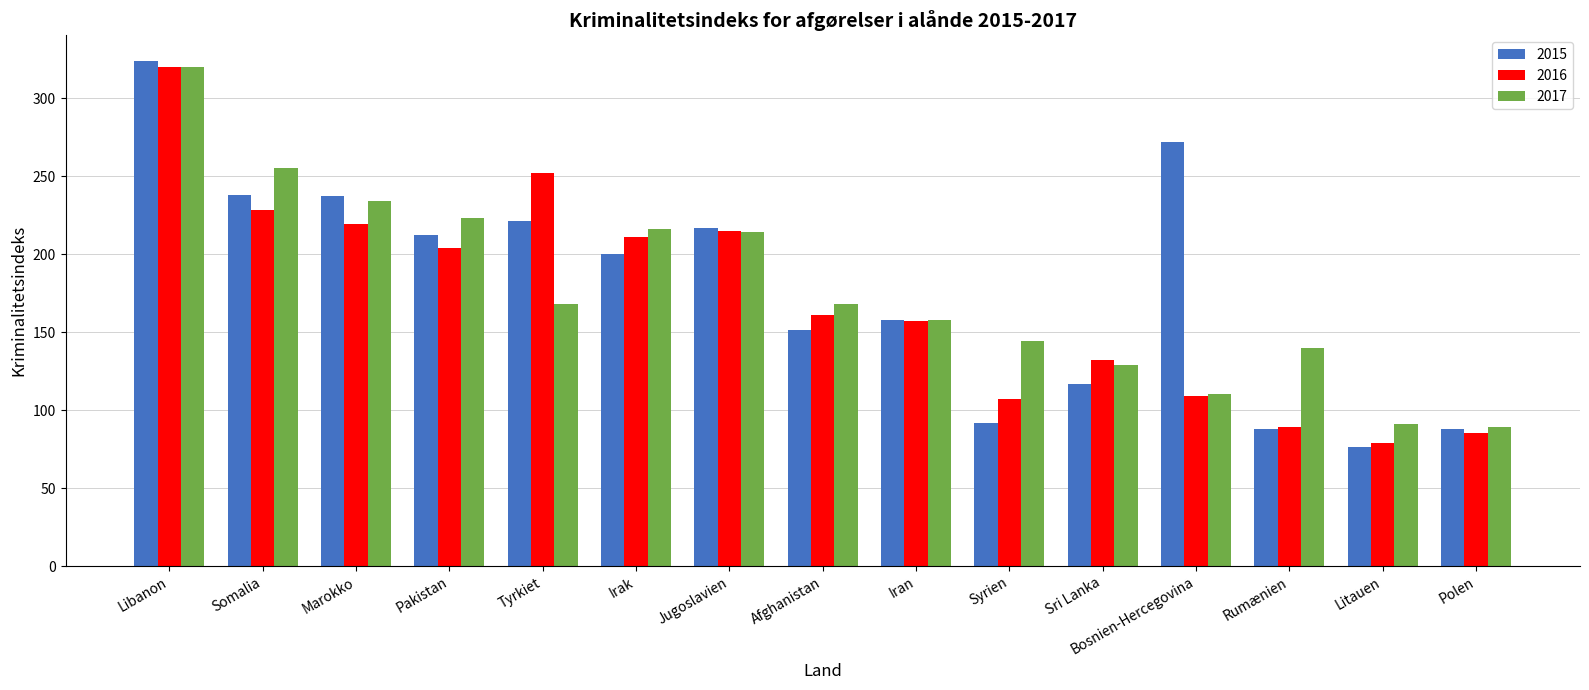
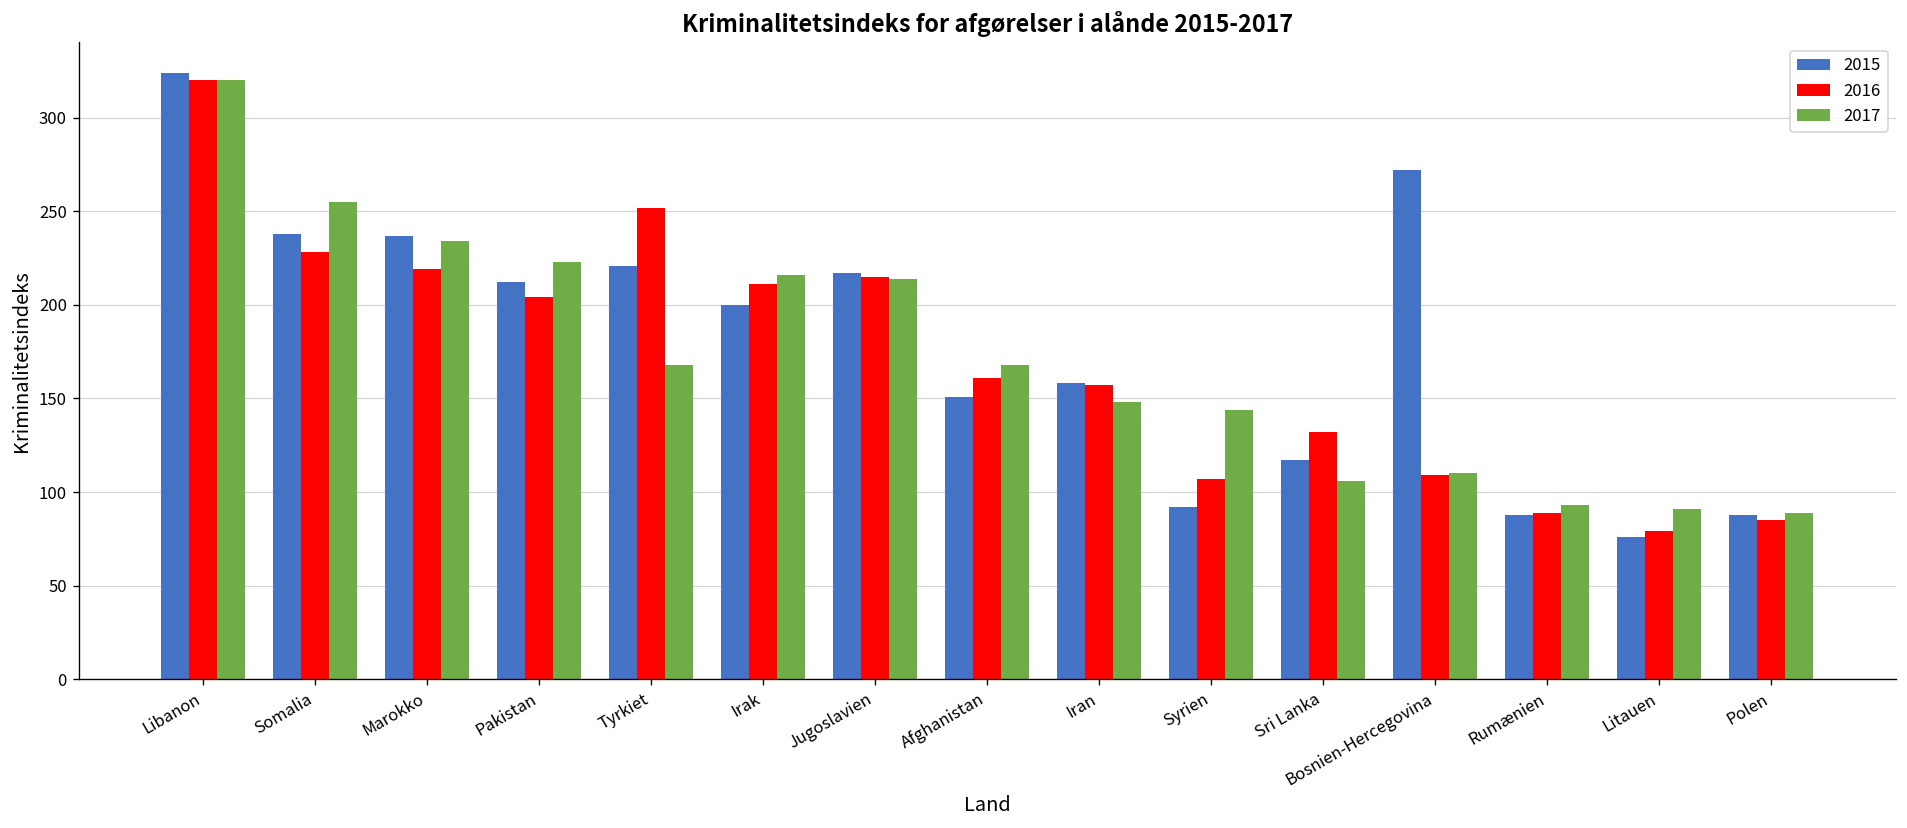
  {
    "2015": {
      "Libanon": 324,
      "Somalia": 238,
      "Marokko": 237,
      "Pakistan": 212,
      "Tyrkiet": 221,
      "Irak": 200,
      "Jugoslavien": 217,
      "Afghanistan": 151,
      "Iran": 158,
      "Syrien": 92,
      "Sri Lanka": 117,
      "Bosnien-Hercegovina": 272,
      "Rumænien": 88,
      "Litauen": 76,
      "Polen": 88
    },
    "2016": {
      "Libanon": 320,
      "Somalia": 228,
      "Marokko": 219,
      "Pakistan": 204,
      "Tyrkiet": 252,
      "Irak": 211,
      "Jugoslavien": 215,
      "Afghanistan": 161,
      "Iran": 157,
      "Syrien": 107,
      "Sri Lanka": 132,
      "Bosnien-Hercegovina": 109,
      "Rumænien": 89,
      "Litauen": 79,
      "Polen": 85
    },
    "2017": {
      "Libanon": 320,
      "Somalia": 255,
      "Marokko": 234,
      "Pakistan": 223,
      "Tyrkiet": 168,
      "Irak": 216,
      "Jugoslavien": 214,
      "Afghanistan": 168,
-     "Iran": 158,
+     "Iran": 148,
      "Syrien": 144,
-     "Sri Lanka": 129,
+     "Sri Lanka": 106,
      "Bosnien-Hercegovina": 110,
-     "Rumænien": 140,
+     "Rumænien": 93,
      "Litauen": 91,
      "Polen": 89
    }
  }
